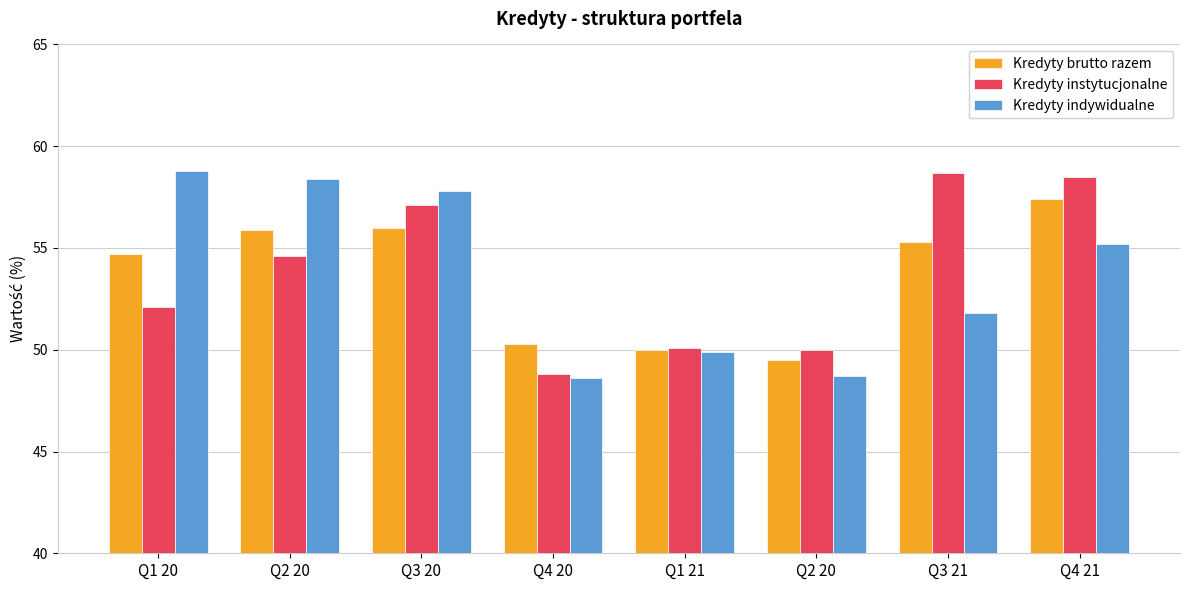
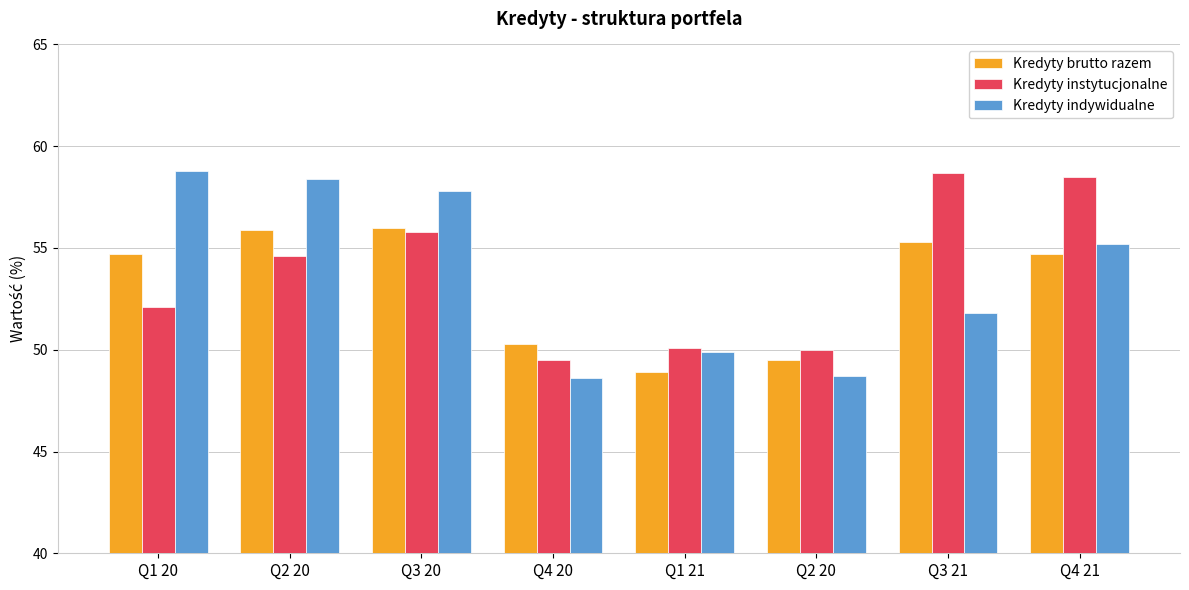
  {
    "Kredyty brutto razem": {
      "Q1 20": 54.7,
      "Q3 20": 56.0,
      "Q4 20": 50.3,
-     "Q1 21": 50.0,
+     "Q1 21": 48.9,
      "Q3 21": 55.3,
-     "Q4 21": 57.4
+     "Q4 21": 54.7
    },
    "Kredyty instytucjonalne": {
      "Q1 20": 52.1,
-     "Q3 20": 57.1,
-     "Q4 20": 48.8,
+     "Q3 20": 55.8,
+     "Q4 20": 49.5,
      "Q1 21": 50.1,
      "Q3 21": 58.7,
      "Q4 21": 58.5
    },
    "Kredyty indywidualne": {
      "Q1 20": 58.8,
      "Q3 20": 57.8,
      "Q4 20": 48.6,
      "Q1 21": 49.9,
      "Q3 21": 51.8,
      "Q4 21": 55.2
    }
  }
